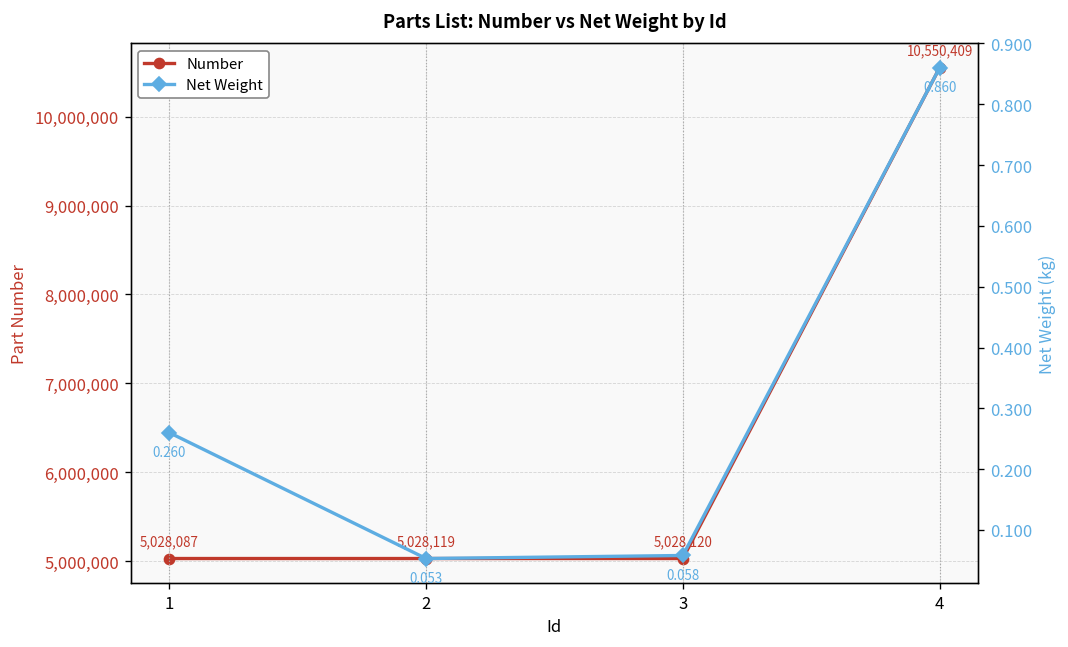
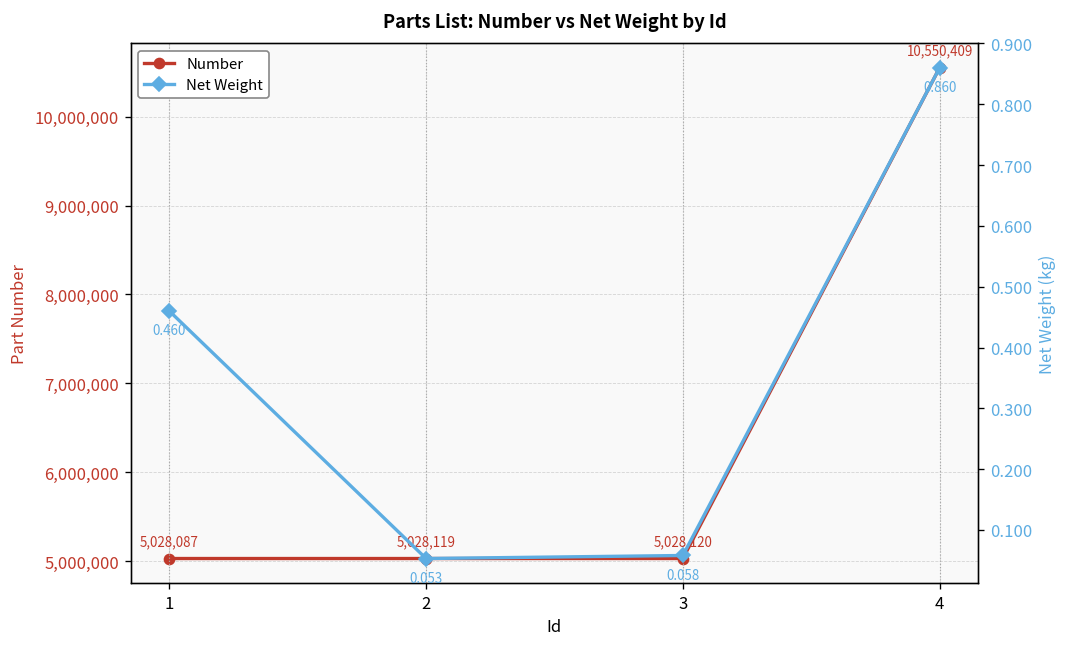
  {
    "Number": {
      "1": "5,028,087",
      "2": "5,028,119",
      "3": "5,028,120",
      "4": "10,550,409"
    },
    "Net Weight": {
-     "1": "0.260",
+     "1": "0.460",
      "2": "0.053",
      "3": "0.058",
      "4": "0.860"
    }
  }
